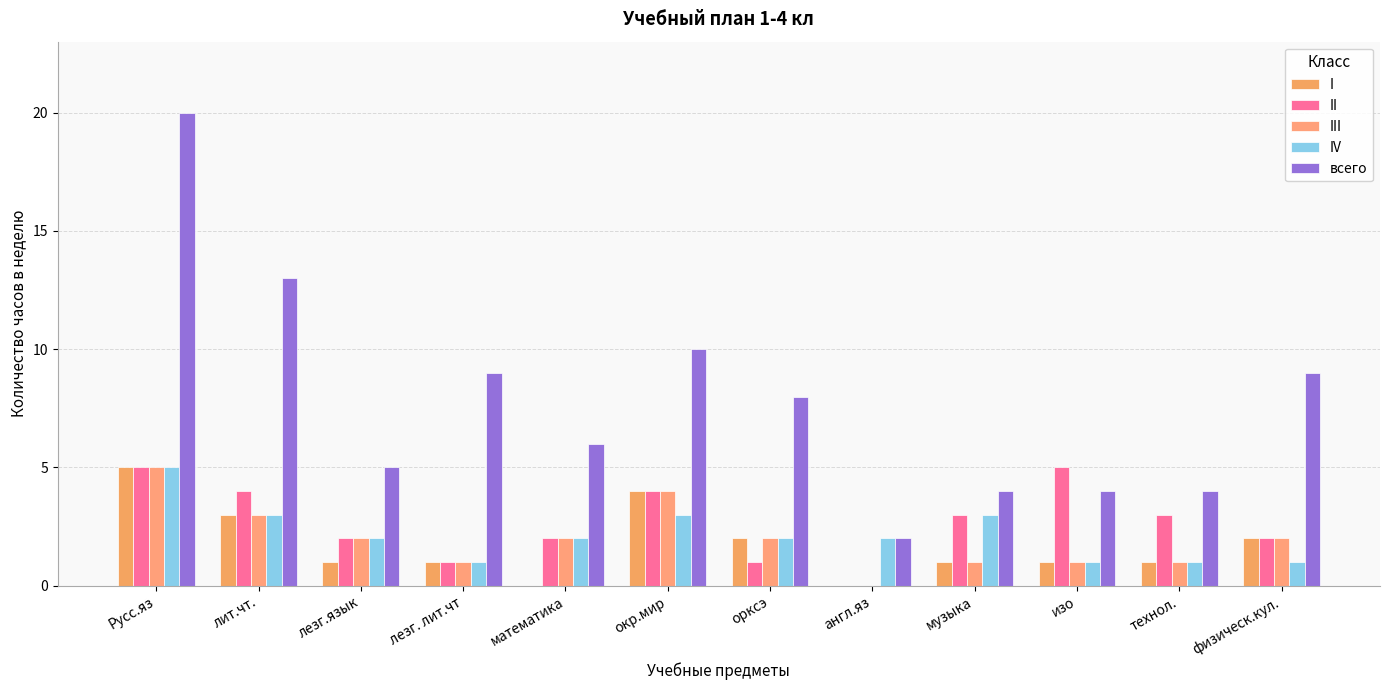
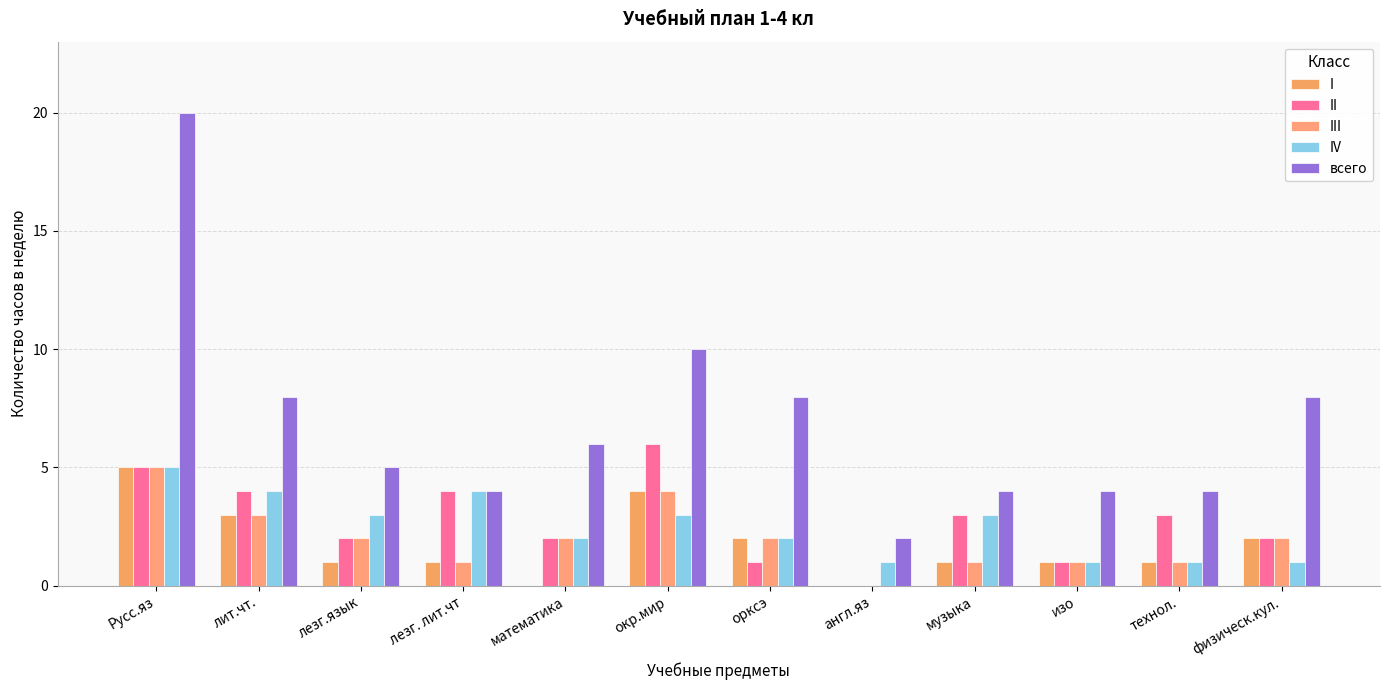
  {
    "II": {
      "Русс.яз": 5,
      "лит.чт.": 4,
      "лезг.язык": 2,
-     "лезг. лит.чт": 1,
+     "лезг. лит.чт": 4,
      "математика": 2,
-     "окр.мир": 4,
+     "окр.мир": 6,
      "орксэ": 1,
      "англ.яз": 0,
      "музыка": 3,
-     "изо": 5,
+     "изо": 1,
      "технол.": 3,
      "физическ.кул.": 2
    },
    "IV": {
      "Русс.яз": 5,
-     "лит.чт.": 3,
-     "лезг.язык": 2,
-     "лезг. лит.чт": 1,
+     "лит.чт.": 4,
+     "лезг.язык": 3,
+     "лезг. лит.чт": 4,
      "математика": 2,
      "окр.мир": 3,
      "орксэ": 2,
-     "англ.яз": 2,
+     "англ.яз": 1,
      "музыка": 3,
      "изо": 1,
      "технол.": 1,
      "физическ.кул.": 1
    },
    "всего": {
      "Русс.яз": 20,
-     "лит.чт.": 13,
+     "лит.чт.": 8,
      "лезг.язык": 5,
-     "лезг. лит.чт": 9,
+     "лезг. лит.чт": 4,
      "математика": 6,
      "окр.мир": 10,
      "орксэ": 8,
      "англ.яз": 2,
      "музыка": 4,
      "изо": 4,
      "технол.": 4,
-     "физическ.кул.": 9
+     "физическ.кул.": 8
    }
  }
